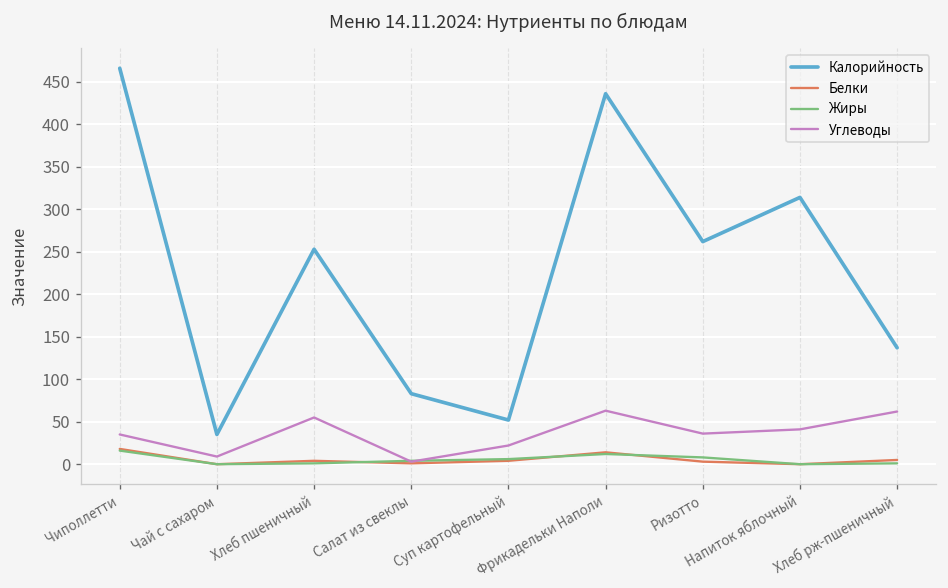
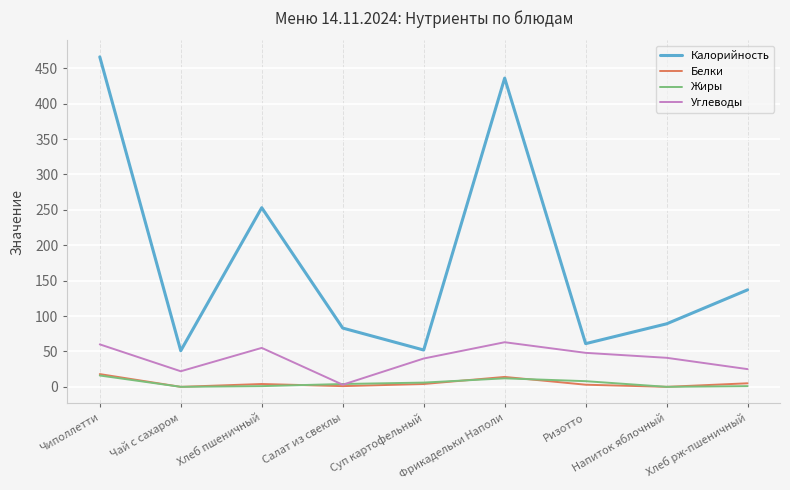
  {
    "Калорийность": {
      "Чиполлетти": 470,
-     "Чай с сахаром": 40,
+     "Чай с сахаром": 50,
      "Хлеб пшеничный": 250,
      "Салат из свеклы": 80,
      "Суп картофельный": 50,
      "Фрикадельки Наполи": 440,
-     "Ризотто": 260,
-     "Напиток яблочный": 310,
+     "Ризотто": 60,
+     "Напиток яблочный": 90,
      "Хлеб рж-пшеничный": 140
    },
    "Белки": {
      "Ризотто": 0,
      "Хлеб рж-пшеничный": 10
    },
    "Жиры": {
      "Ризотто": 10,
      "Хлеб рж-пшеничный": 0
    },
    "Углеводы": {
-     "Чиполлетти": 40,
-     "Чай с сахаром": 10,
+     "Чиполлетти": 60,
+     "Чай с сахаром": 20,
      "Хлеб пшеничный": 60,
-     "Суп картофельный": 20,
+     "Суп картофельный": 40,
      "Фрикадельки Наполи": 60,
-     "Ризотто": 40,
+     "Ризотто": 50,
      "Напиток яблочный": 40,
-     "Хлеб рж-пшеничный": 60
+     "Хлеб рж-пшеничный": 30
    }
  }
